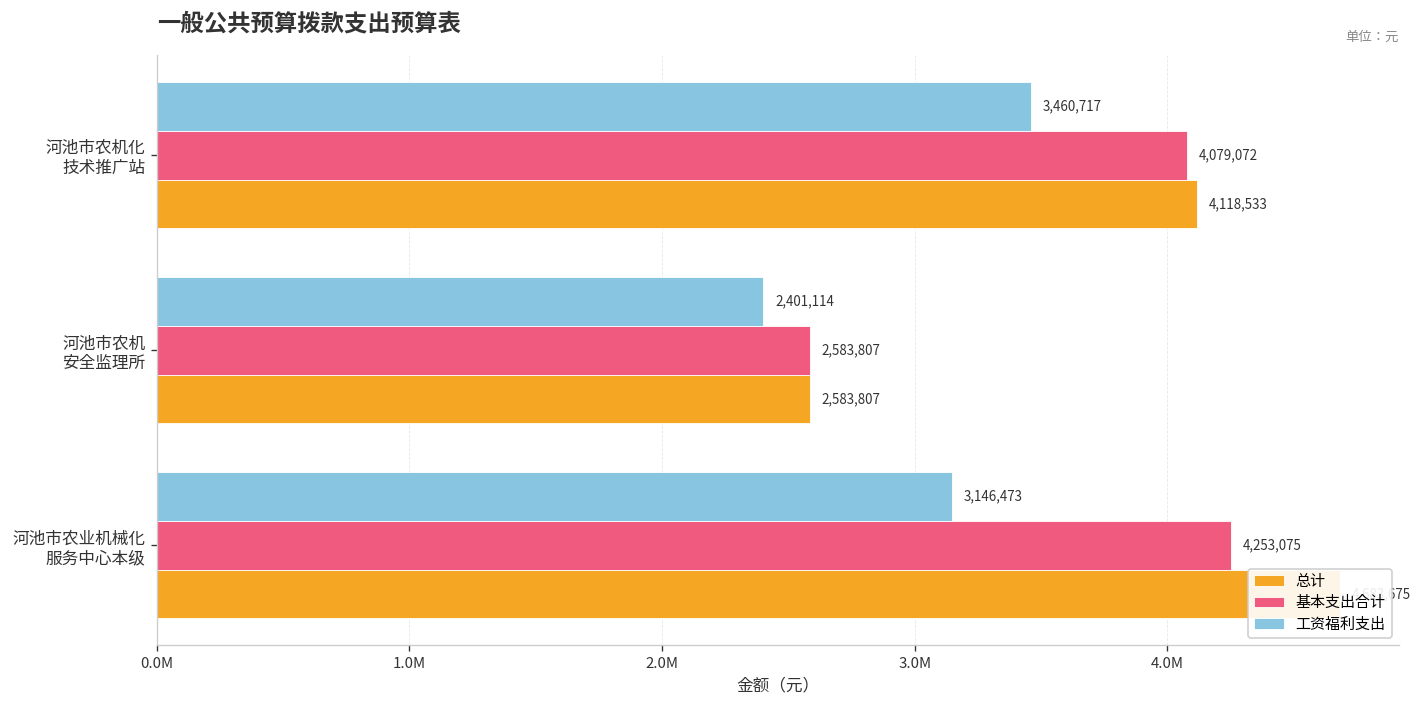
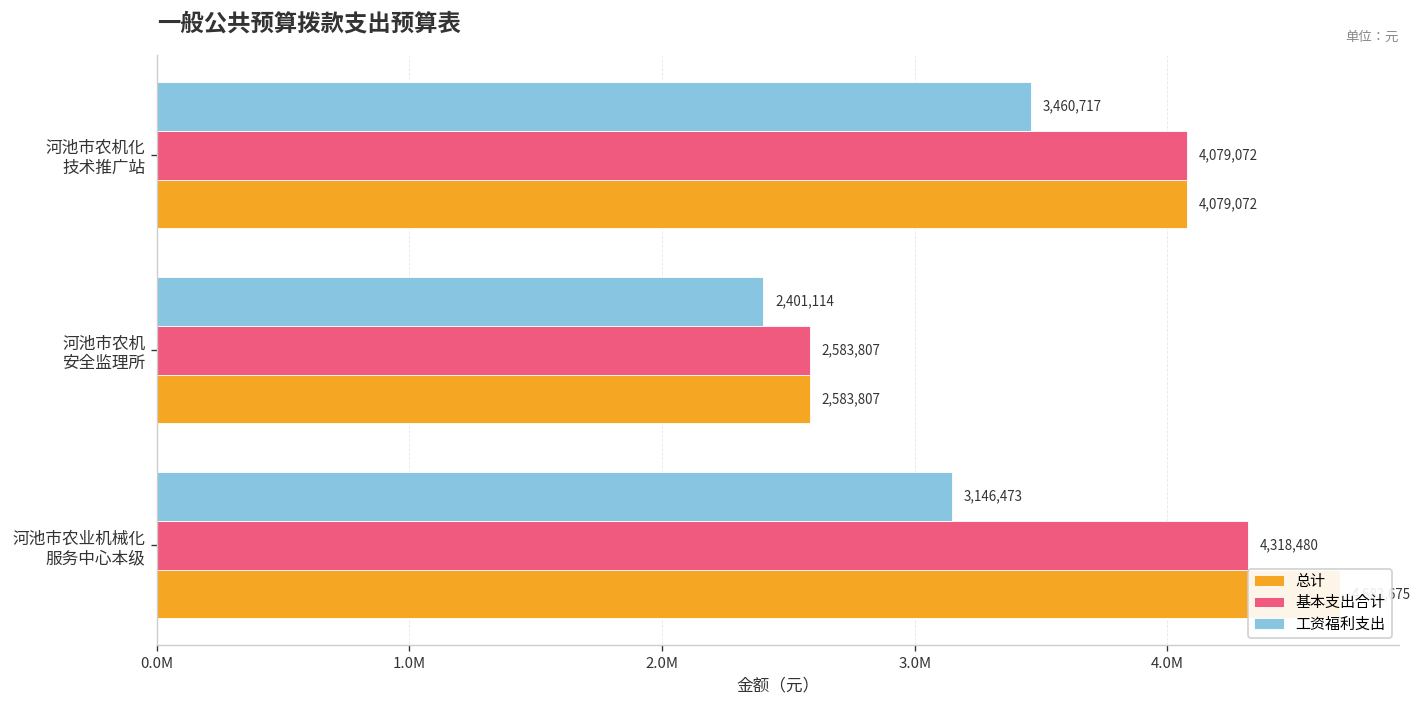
  {
    "总计": {
-     "河池市农机化 技术推广站": "4,118,533",
+     "河池市农机化 技术推广站": "4,079,072",
      "河池市农机 安全监理所": "2,583,807"
    },
    "基本支出合计": {
      "河池市农机化 技术推广站": "4,079,072",
      "河池市农机 安全监理所": "2,583,807",
-     "河池市农业机械化 服务中心本级": "4,253,075"
+     "河池市农业机械化 服务中心本级": "4,318,480"
    },
    "工资福利支出": {
      "河池市农机化 技术推广站": "3,460,717",
      "河池市农机 安全监理所": "2,401,114",
      "河池市农业机械化 服务中心本级": "3,146,473"
    }
  }
